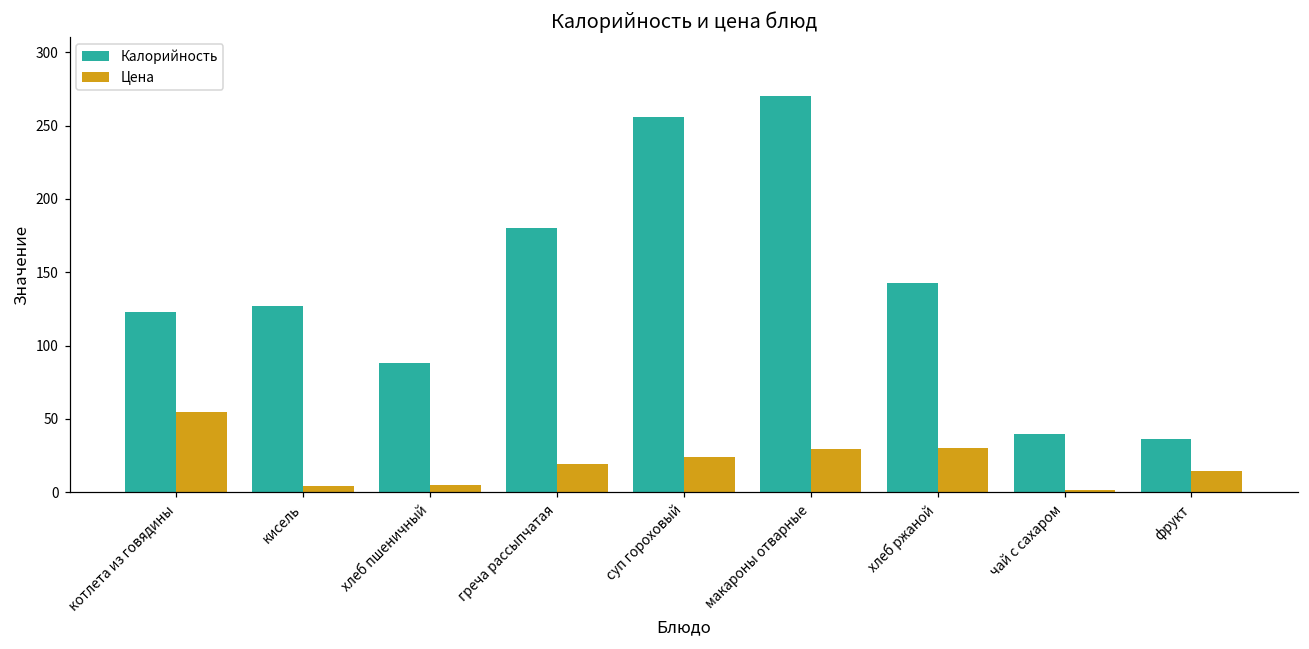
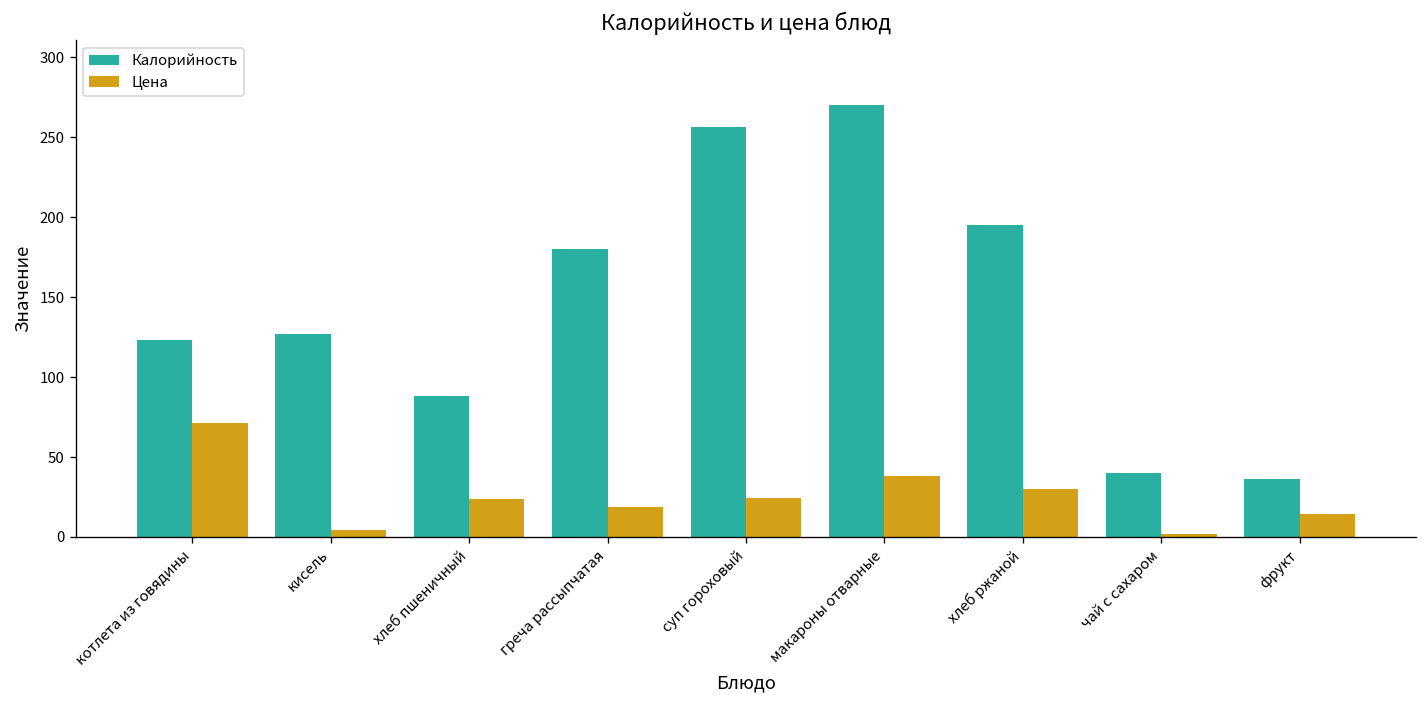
  {
    "Калорийность": {
      "котлета из говядины": 123,
      "кисель": 127,
      "хлеб пшеничный": 88,
      "греча рассыпчатая": 180,
      "суп гороховый": 256,
      "макароны отварные": 270,
-     "хлеб ржаной": 143,
+     "хлеб ржаной": 195,
      "чай с сахаром": 40,
      "фрукт": 36
    },
    "Цена": {
-     "котлета из говядины": 55,
+     "котлета из говядины": 71,
      "кисель": 4,
-     "хлеб пшеничный": 5,
+     "хлеб пшеничный": 24,
      "греча рассыпчатая": 19,
      "суп гороховый": 24,
-     "макароны отварные": 30,
+     "макароны отварные": 38,
      "хлеб ржаной": 30,
      "фрукт": 14
    }
  }
